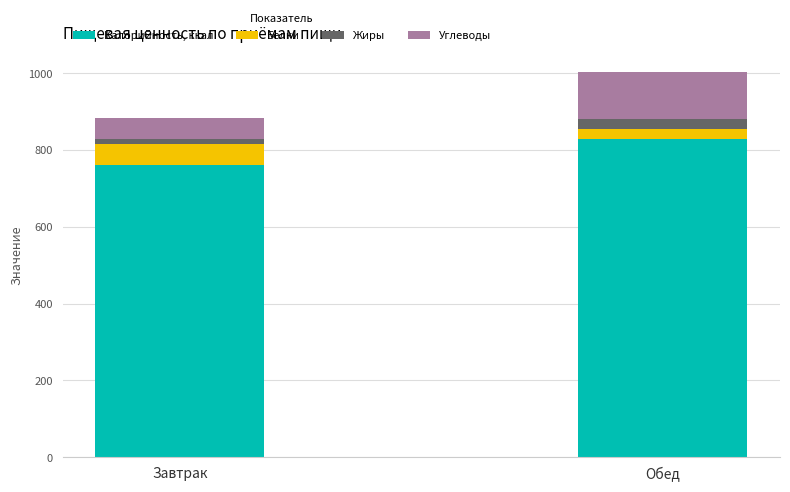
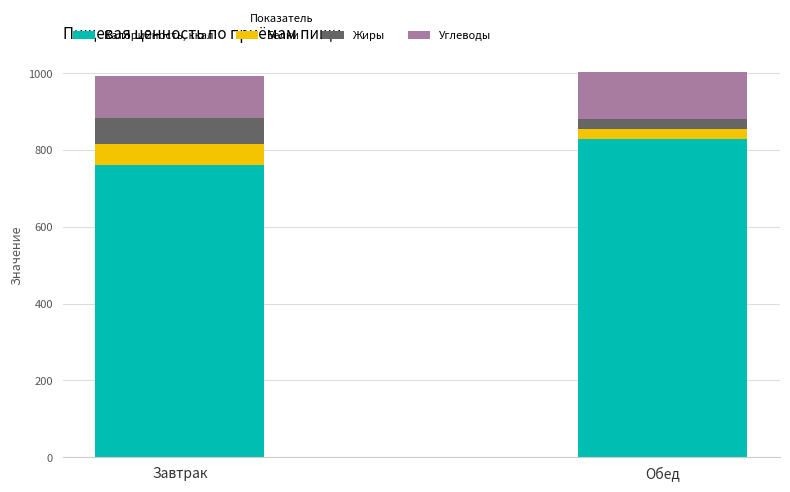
  {
    "Калорийность, ккал": {
      "Завтрак": 760,
      "Обед": 830
    },
    "Белки": {
      "Завтрак": 60,
      "Обед": 30
    },
    "Жиры": {
-     "Завтрак": 10,
+     "Завтрак": 70,
      "Обед": 30
    },
    "Углеводы": {
-     "Завтрак": 60,
+     "Завтрак": 110,
      "Обед": 120
    }
  }
